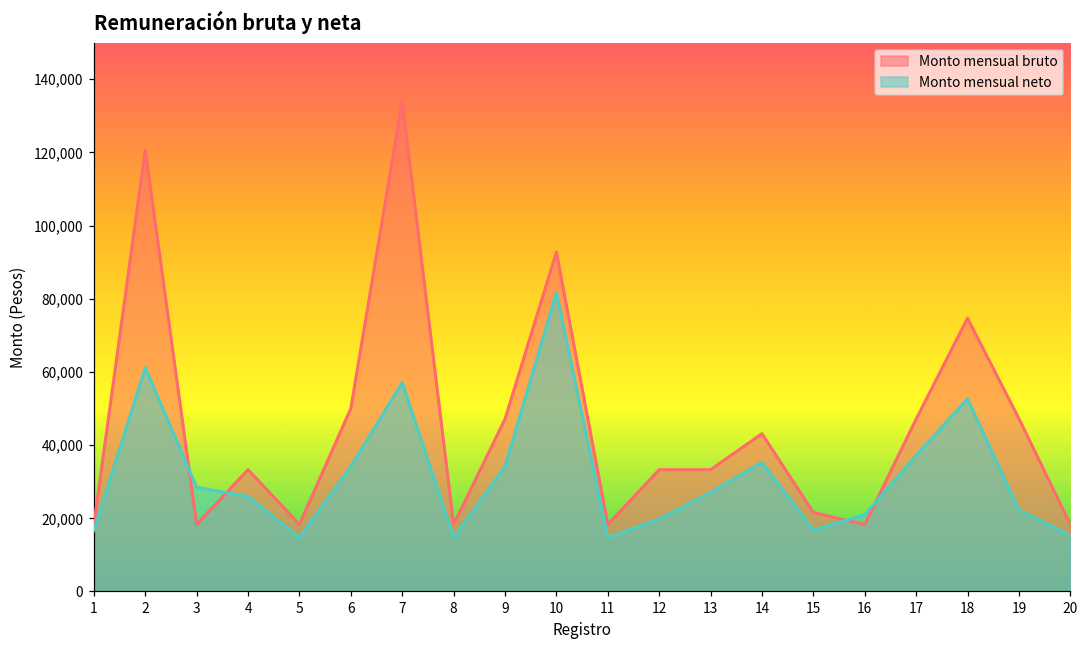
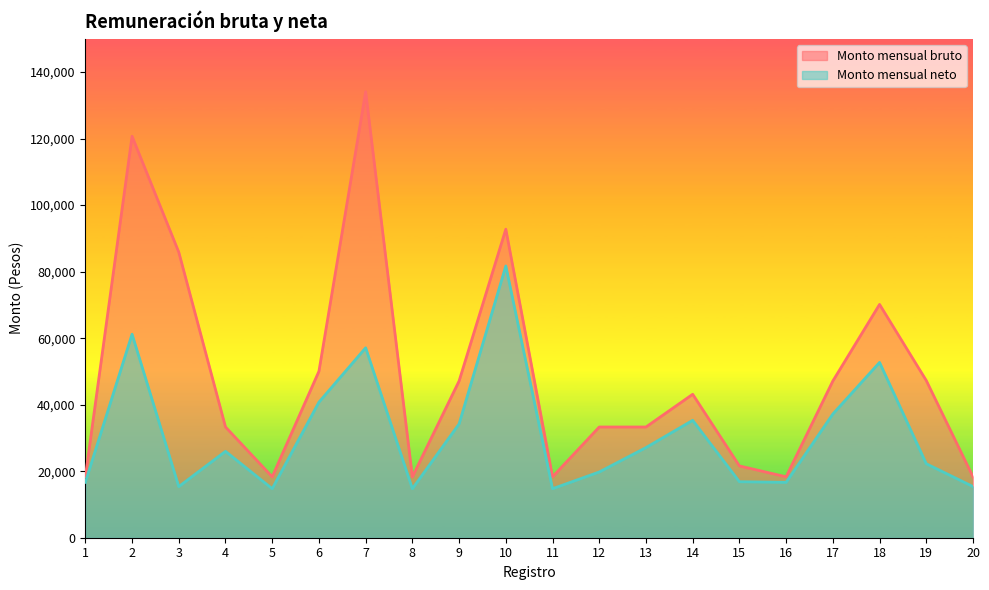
  {
    "Monto mensual bruto": {
      "1": "18,000",
      "2": "121,000",
-     "3": "18,000",
+     "3": "86,000",
      "4": "33,000",
      "5": "18,000",
      "6": "50,000",
      "7": "134,000",
      "8": "18,000",
      "9": "47,000",
      "10": "93,000",
      "11": "18,000",
      "12": "33,000",
      "13": "33,000",
      "14": "43,000",
      "15": "22,000",
      "16": "18,000",
      "17": "47,000",
-     "18": "75,000",
+     "18": "70,000",
      "19": "47,000",
      "20": "18,000"
    },
    "Monto mensual neto": {
      "1": "17,000",
      "2": "61,000",
-     "3": "28,000",
+     "3": "15,000",
      "4": "26,000",
      "5": "15,000",
-     "6": "34,000",
+     "6": "41,000",
      "7": "57,000",
      "8": "15,000",
      "9": "34,000",
      "10": "82,000",
      "11": "15,000",
      "12": "20,000",
      "13": "27,000",
      "14": "35,000",
      "15": "17,000",
-     "16": "21,000",
+     "16": "17,000",
      "17": "37,000",
      "18": "53,000",
      "19": "22,000",
      "20": "15,000"
    }
  }
